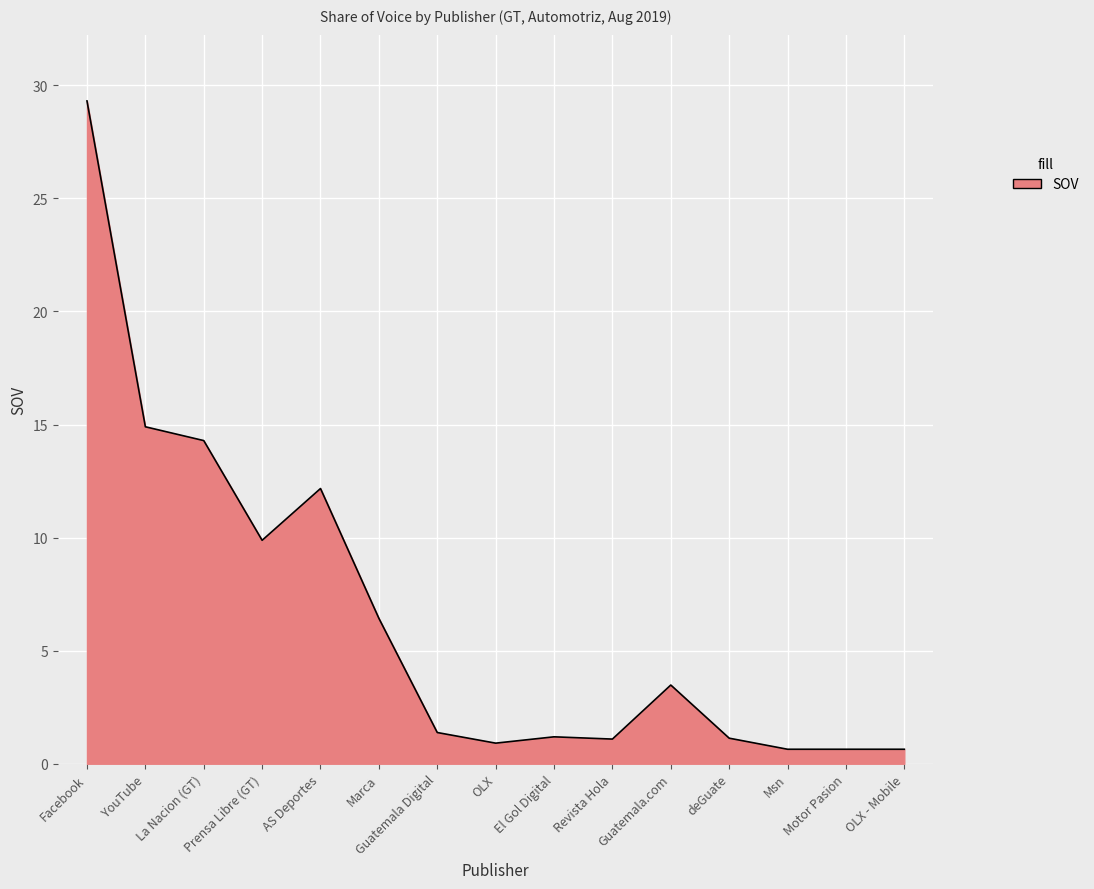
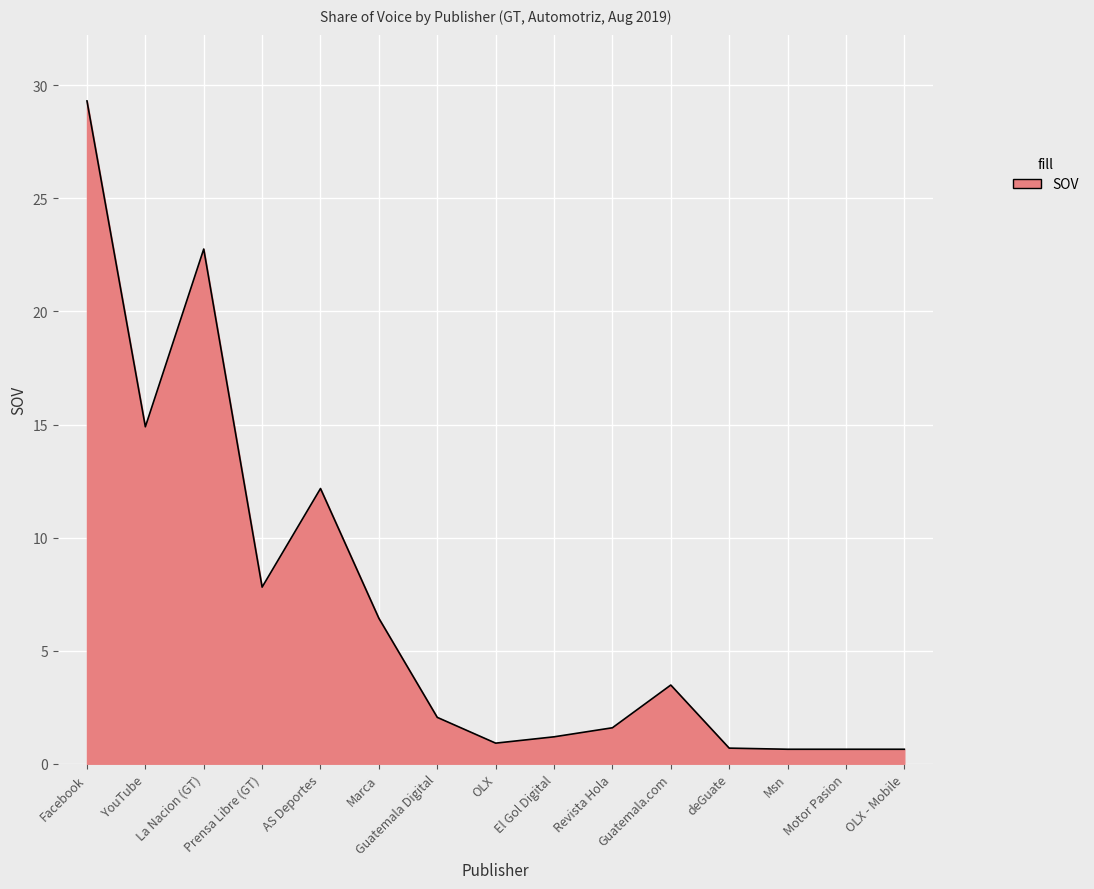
  {
    "Facebook": 29.3,
    "YouTube": 14.9,
-   "La Nacion (GT)": 14.3,
-   "Prensa Libre (GT)": 9.9,
+   "La Nacion (GT)": 22.8,
+   "Prensa Libre (GT)": 7.8,
    "AS Deportes": 12.2,
    "Marca": 6.4,
-   "Guatemala Digital": 1.4,
+   "Guatemala Digital": 2.1,
    "OLX": 0.9,
    "El Gol Digital": 1.2,
-   "Revista Hola": 1.1,
+   "Revista Hola": 1.6,
    "Guatemala.com": 3.5,
-   "deGuate": 1.1,
+   "deGuate": 0.7,
    "Msn": 0.6,
    "Motor Pasion": 0.6,
    "OLX - Mobile": 0.6
  }
